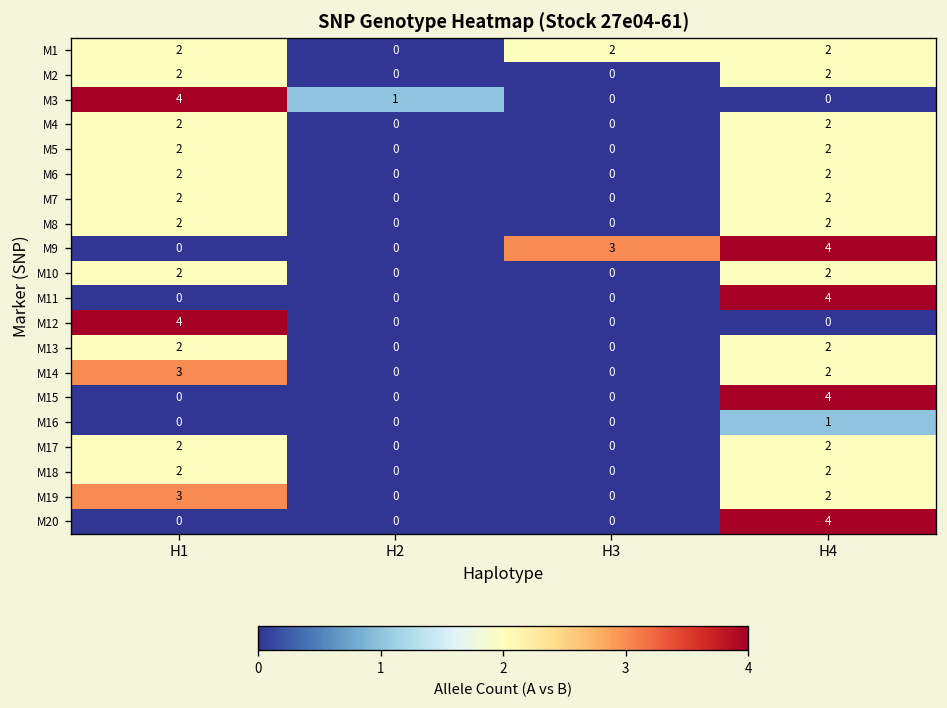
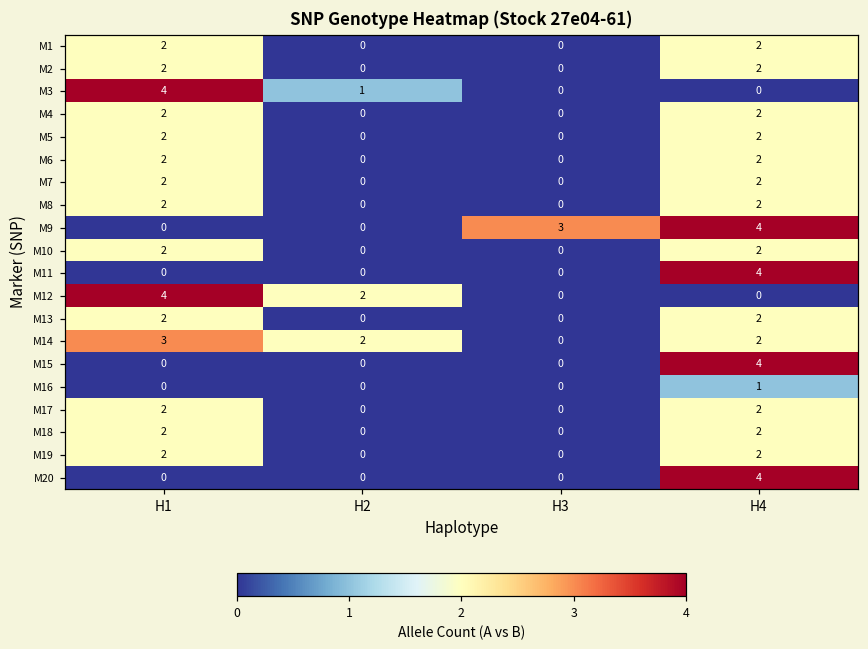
  {
    "M1": {
      "H1": 2,
      "H2": 0,
-     "H3": 2,
+     "H3": 0,
      "H4": 2
    },
    "M2": {
      "H1": 2,
      "H2": 0,
      "H3": 0,
      "H4": 2
    },
    "M3": {
      "H1": 4,
      "H2": 1,
      "H3": 0,
      "H4": 0
    },
    "M4": {
      "H1": 2,
      "H2": 0,
      "H3": 0,
      "H4": 2
    },
    "M5": {
      "H1": 2,
      "H2": 0,
      "H3": 0,
      "H4": 2
    },
    "M6": {
      "H1": 2,
      "H2": 0,
      "H3": 0,
      "H4": 2
    },
    "M7": {
      "H1": 2,
      "H2": 0,
      "H3": 0,
      "H4": 2
    },
    "M8": {
      "H1": 2,
      "H2": 0,
      "H3": 0,
      "H4": 2
    },
    "M9": {
      "H1": 0,
      "H2": 0,
      "H3": 3,
      "H4": 4
    },
    "M10": {
      "H1": 2,
      "H2": 0,
      "H3": 0,
      "H4": 2
    },
    "M11": {
      "H1": 0,
      "H2": 0,
      "H3": 0,
      "H4": 4
    },
    "M12": {
      "H1": 4,
-     "H2": 0,
+     "H2": 2,
      "H3": 0,
      "H4": 0
    },
    "M13": {
      "H1": 2,
      "H2": 0,
      "H3": 0,
      "H4": 2
    },
    "M14": {
      "H1": 3,
-     "H2": 0,
+     "H2": 2,
      "H3": 0,
      "H4": 2
    },
    "M15": {
      "H1": 0,
      "H2": 0,
      "H3": 0,
      "H4": 4
    },
    "M16": {
      "H1": 0,
      "H2": 0,
      "H3": 0,
      "H4": 1
    },
    "M17": {
      "H1": 2,
      "H2": 0,
      "H3": 0,
      "H4": 2
    },
    "M18": {
      "H1": 2,
      "H2": 0,
      "H3": 0,
      "H4": 2
    },
    "M19": {
-     "H1": 3,
+     "H1": 2,
      "H2": 0,
      "H3": 0,
      "H4": 2
    },
    "M20": {
      "H1": 0,
      "H2": 0,
      "H3": 0,
      "H4": 4
    }
  }
